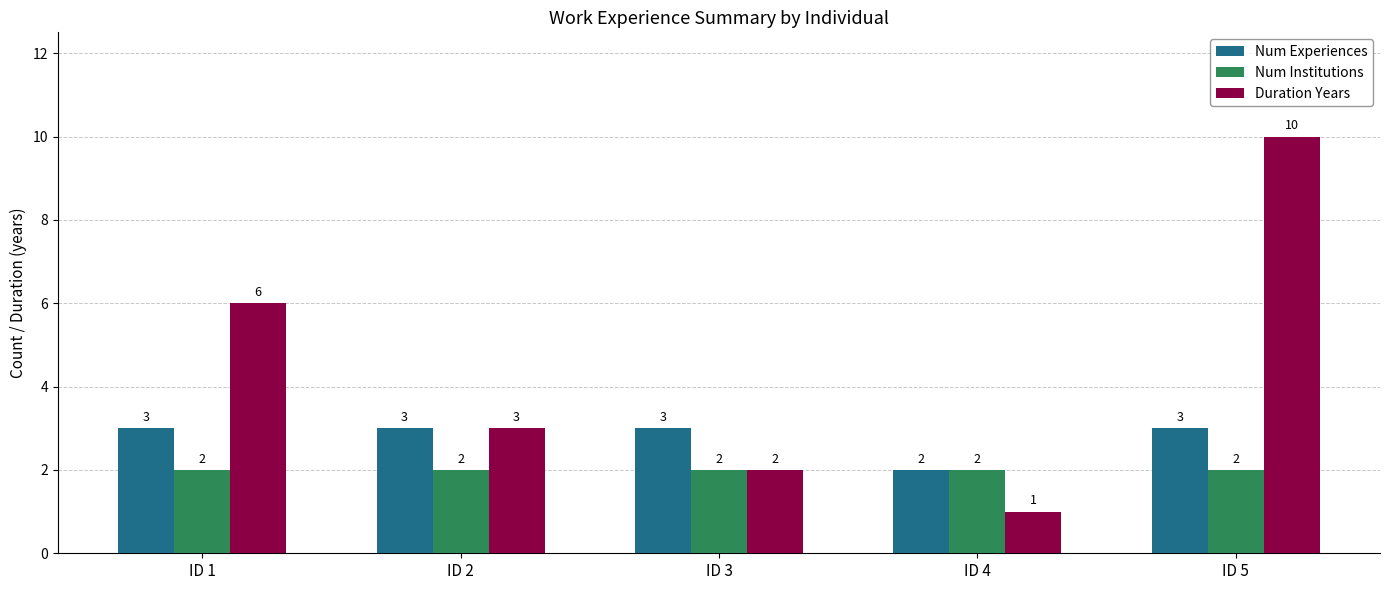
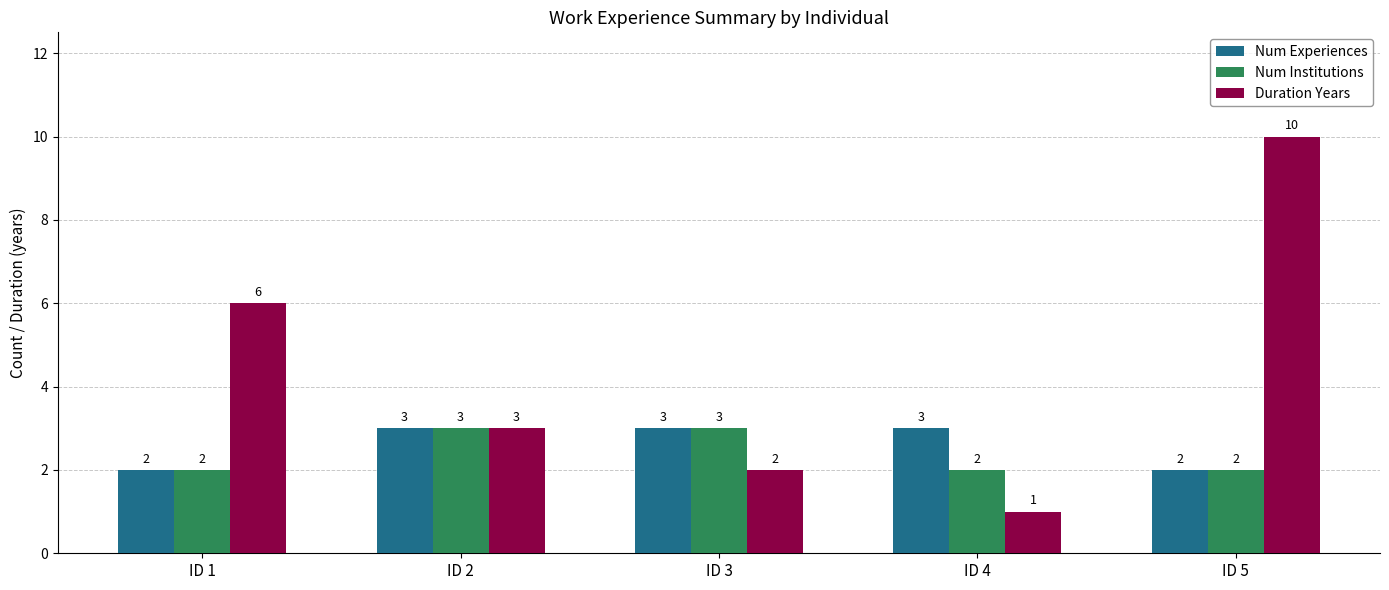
  {
    "Num Experiences": {
-     "ID 1": 3,
+     "ID 1": 2,
      "ID 2": 3,
      "ID 3": 3,
-     "ID 4": 2,
-     "ID 5": 3
+     "ID 4": 3,
+     "ID 5": 2
    },
    "Num Institutions": {
      "ID 1": 2,
-     "ID 2": 2,
-     "ID 3": 2,
+     "ID 2": 3,
+     "ID 3": 3,
      "ID 4": 2,
      "ID 5": 2
    },
    "Duration Years": {
      "ID 1": 6,
      "ID 2": 3,
      "ID 3": 2,
      "ID 4": 1,
      "ID 5": 10
    }
  }
